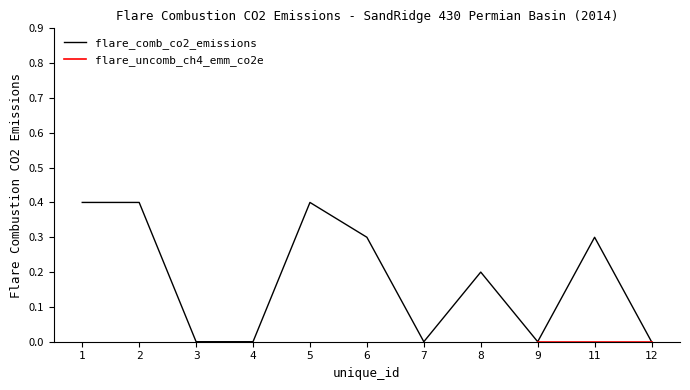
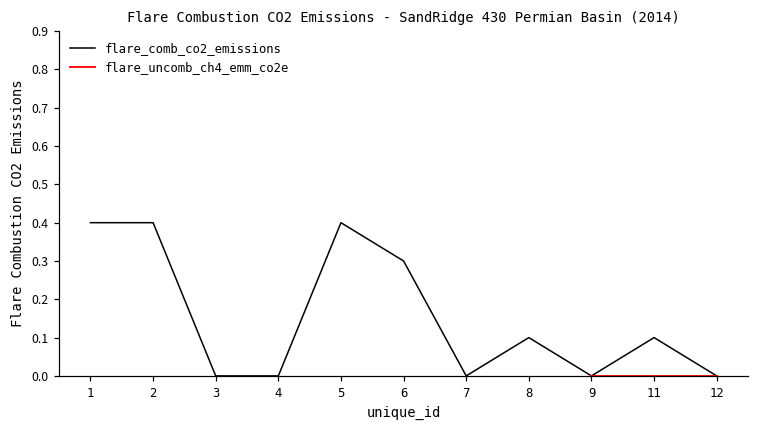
  {
    "flare_comb_co2_emissions": {
      "1": 0.4,
      "2": 0.4,
      "3": 0.0,
      "4": 0.0,
      "5": 0.4,
      "6": 0.3,
      "7": 0.0,
-     "8": 0.2,
-     "11": 0.3
+     "8": 0.1,
+     "11": 0.1
    },
    "flare_uncomb_ch4_emm_co2e": {
      "11": 0.0
    }
  }
